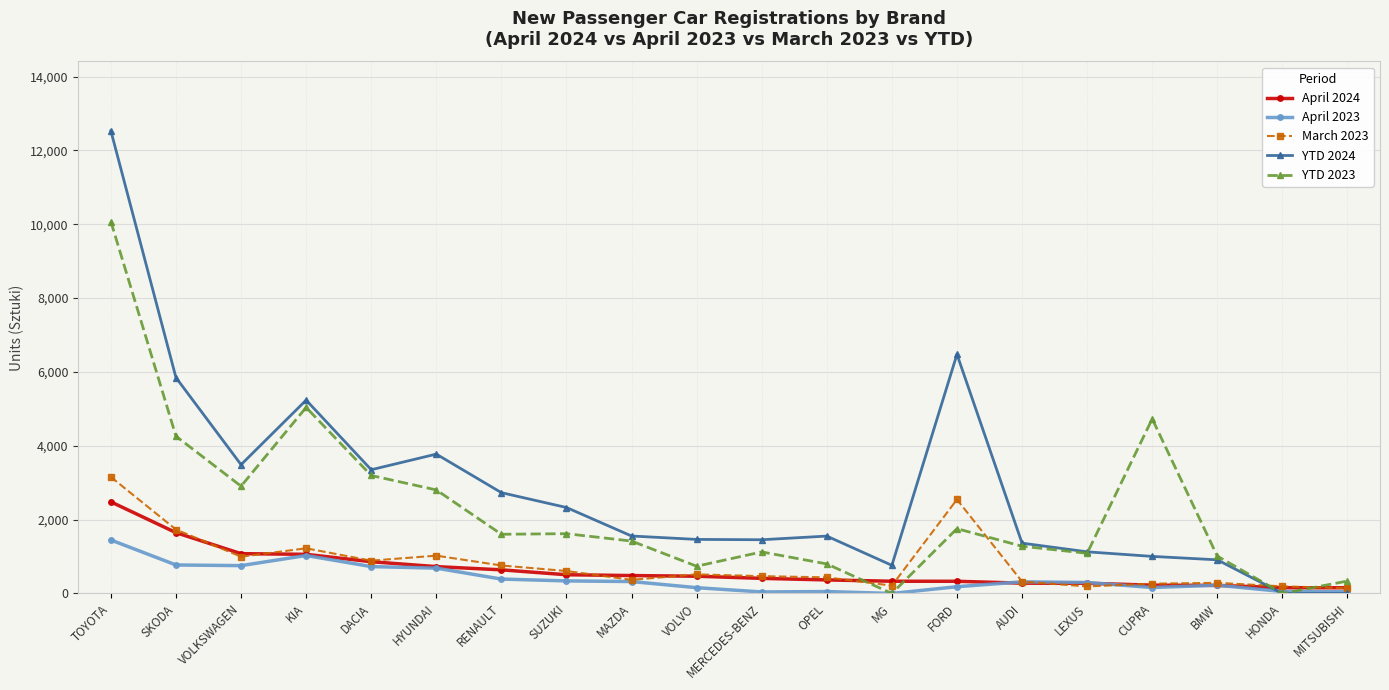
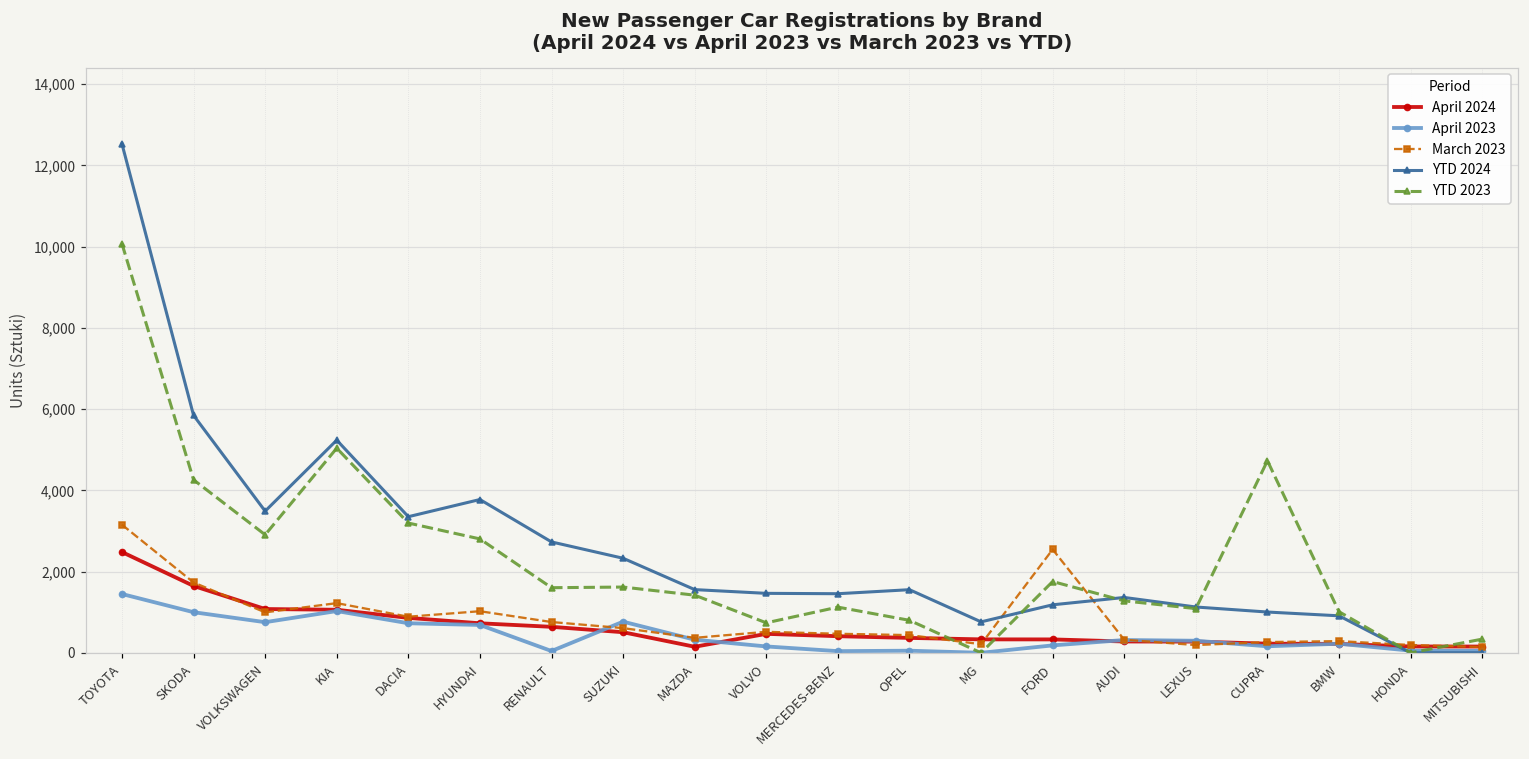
  {
    "April 2024": {
      "TOYOTA": "2,500",
      "SKODA": "1,600",
      "VOLKSWAGEN": "1,100",
      "RENAULT": "600",
      "SUZUKI": "500",
-     "MAZDA": "500",
+     "MAZDA": "100",
      "MG": "300",
      "FORD": "300"
    },
    "April 2023": {
      "TOYOTA": "1,400",
-     "SKODA": "800",
+     "SKODA": "1,000",
      "VOLKSWAGEN": "800",
      "DACIA": "700",
-     "RENAULT": "400",
-     "SUZUKI": "300",
+     "RENAULT": "0",
+     "SUZUKI": "800",
      "VOLVO": "200",
      "MERCEDES-BENZ": "0",
      "OPEL": "100",
      "FORD": "200"
    },
    "March 2023": {
      "TOYOTA": "3,200",
      "SKODA": "1,700",
      "VOLKSWAGEN": "1,000",
      "KIA": "1,200",
      "HYUNDAI": "1,000",
      "RENAULT": "800",
      "SUZUKI": "600",
      "MG": "200",
      "FORD": "2,500",
      "LEXUS": "200"
    },
    "YTD 2024": {
      "TOYOTA": "12,500",
      "SKODA": "5,800",
      "VOLKSWAGEN": "3,500",
      "KIA": "5,200",
      "DACIA": "3,400",
      "HYUNDAI": "3,800",
      "RENAULT": "2,700",
      "SUZUKI": "2,300",
      "MAZDA": "1,600",
      "VOLVO": "1,500",
      "MERCEDES-BENZ": "1,500",
      "OPEL": "1,600",
      "MG": "800",
-     "FORD": "6,500",
+     "FORD": "1,200",
      "AUDI": "1,400",
      "CUPRA": "1,000",
      "BMW": "900"
    },
    "YTD 2023": {
      "TOYOTA": "10,100",
      "SKODA": "4,300",
      "VOLKSWAGEN": "2,900",
      "KIA": "5,000",
      "DACIA": "3,200",
      "HYUNDAI": "2,800",
      "RENAULT": "1,600",
      "SUZUKI": "1,600",
      "MAZDA": "1,400",
      "VOLVO": "700",
      "MERCEDES-BENZ": "1,100",
      "OPEL": "800",
      "FORD": "1,800",
      "AUDI": "1,300",
      "CUPRA": "4,700",
      "BMW": "1,000",
      "MITSUBISHI": "300"
    }
  }
